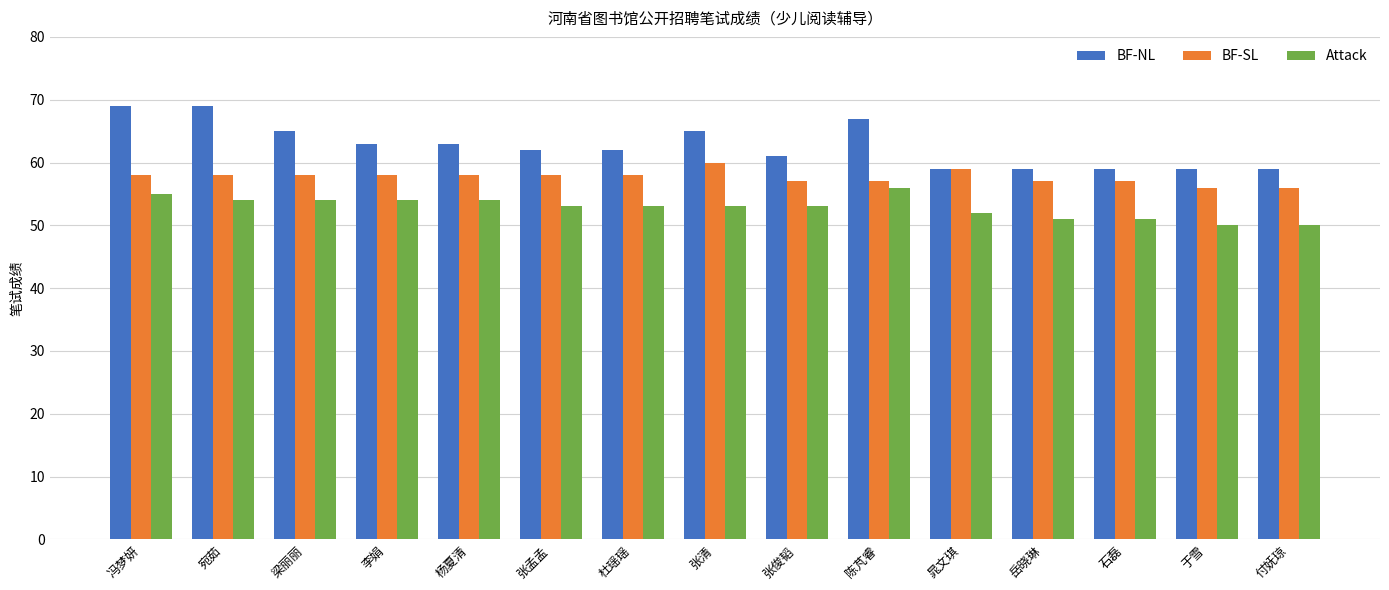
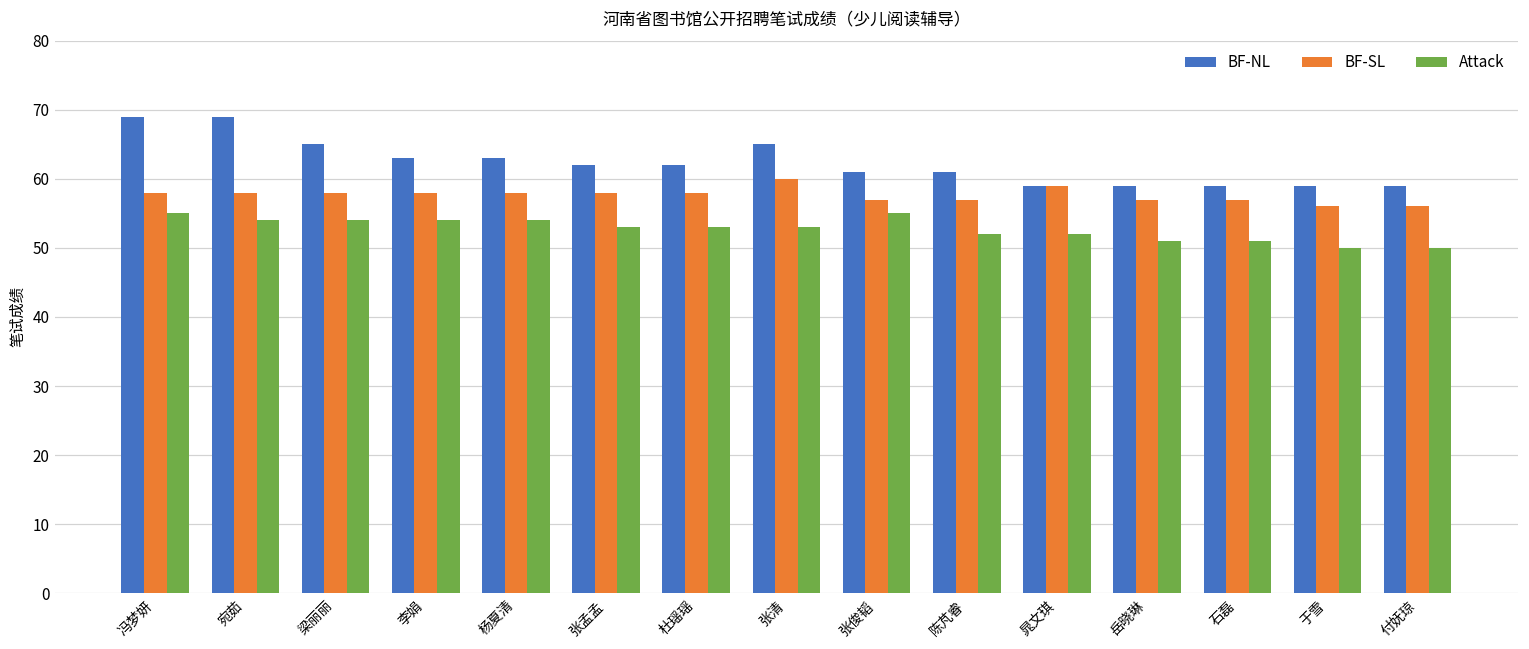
  {
    "BF-NL": {
      "冯梦妍": 69,
      "宛茹": 69,
      "梁丽丽": 65,
      "李娟": 63,
      "杨夏清": 63,
      "张孟孟": 62,
      "杜瑶瑶": 62,
      "张清": 65,
      "张俊韬": 61,
-     "陈芃睿": 67,
+     "陈芃睿": 61,
      "晁文琪": 59,
      "岳晓琳": 59,
      "石磊": 59,
      "于雪": 59,
      "付妩琼": 59
    },
    "BF-SL": {
      "冯梦妍": 58,
      "宛茹": 58,
      "梁丽丽": 58,
      "李娟": 58,
      "杨夏清": 58,
      "张孟孟": 58,
      "杜瑶瑶": 58,
      "张清": 60,
      "张俊韬": 57,
      "陈芃睿": 57,
      "晁文琪": 59,
      "岳晓琳": 57,
      "石磊": 57,
      "于雪": 56,
      "付妩琼": 56
    },
    "Attack": {
      "冯梦妍": 55,
      "宛茹": 54,
      "梁丽丽": 54,
      "李娟": 54,
      "杨夏清": 54,
      "张孟孟": 53,
      "杜瑶瑶": 53,
      "张清": 53,
-     "张俊韬": 53,
-     "陈芃睿": 56,
+     "张俊韬": 55,
+     "陈芃睿": 52,
      "晁文琪": 52,
      "岳晓琳": 51,
      "石磊": 51,
      "于雪": 50,
      "付妩琼": 50
    }
  }
